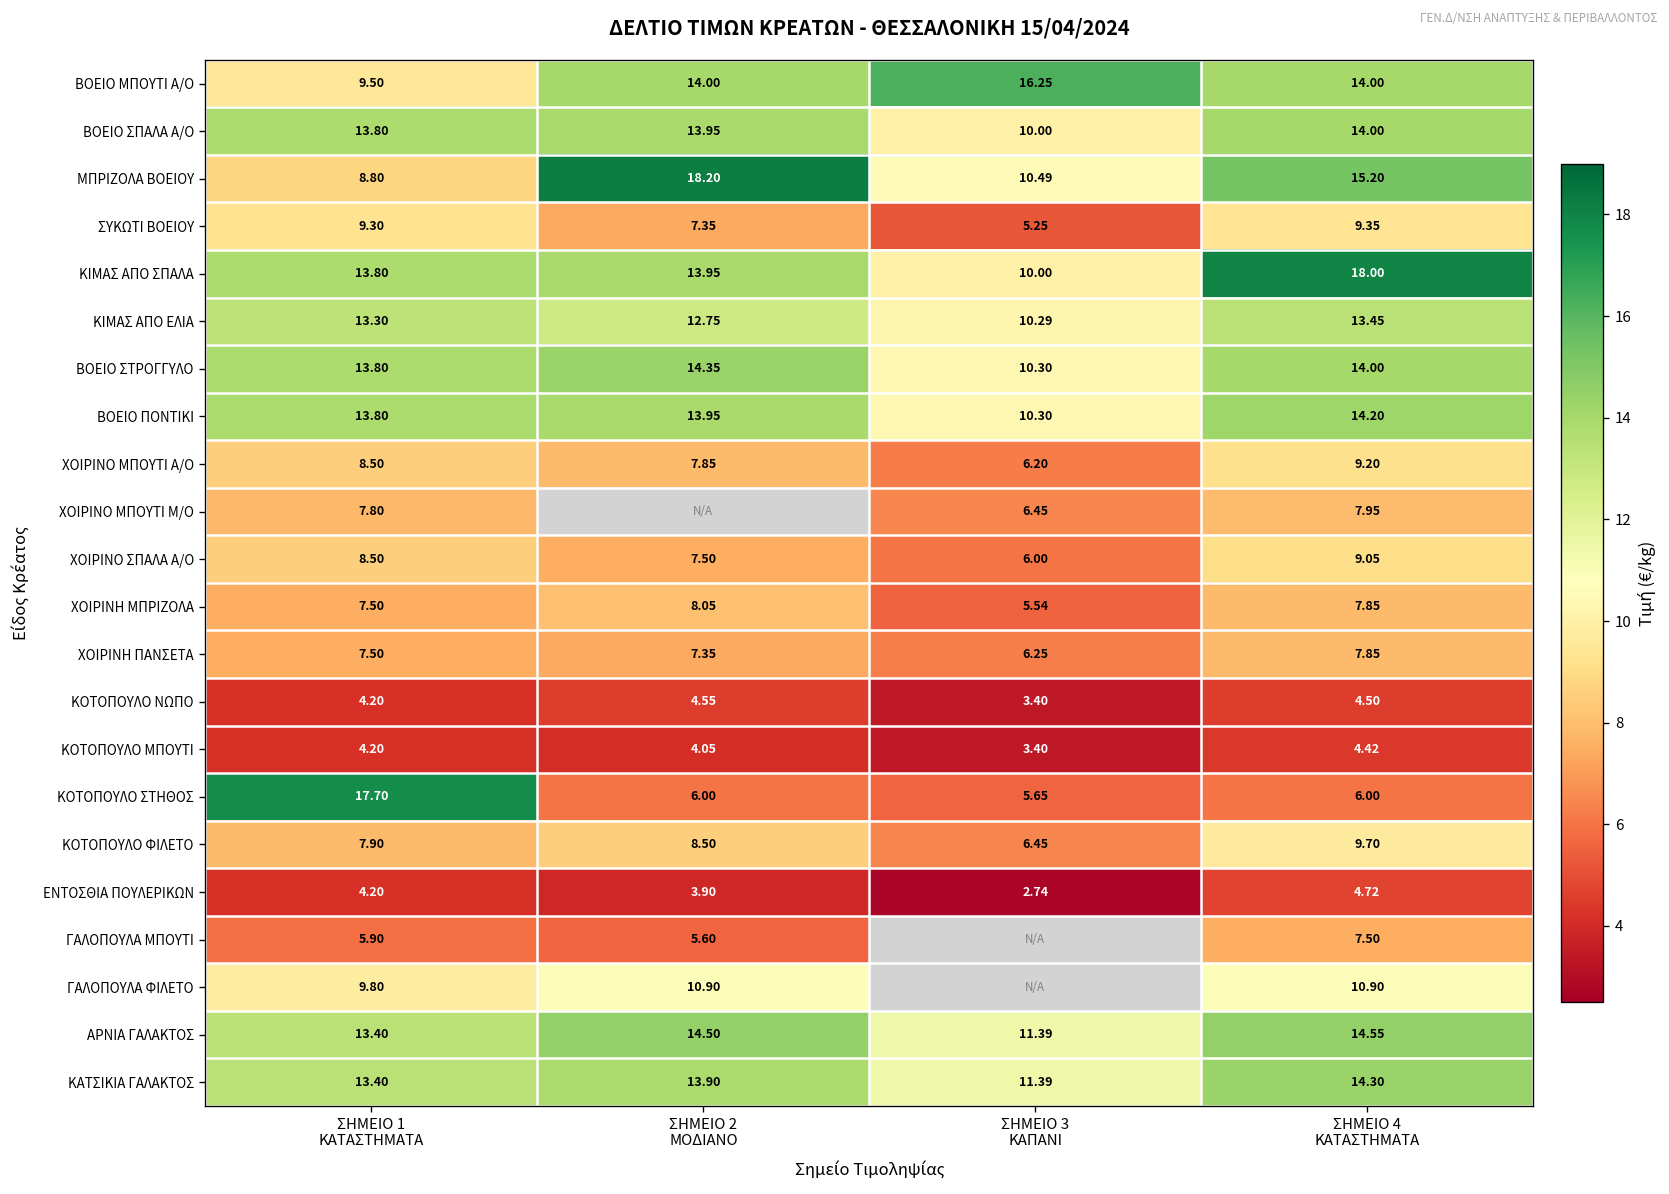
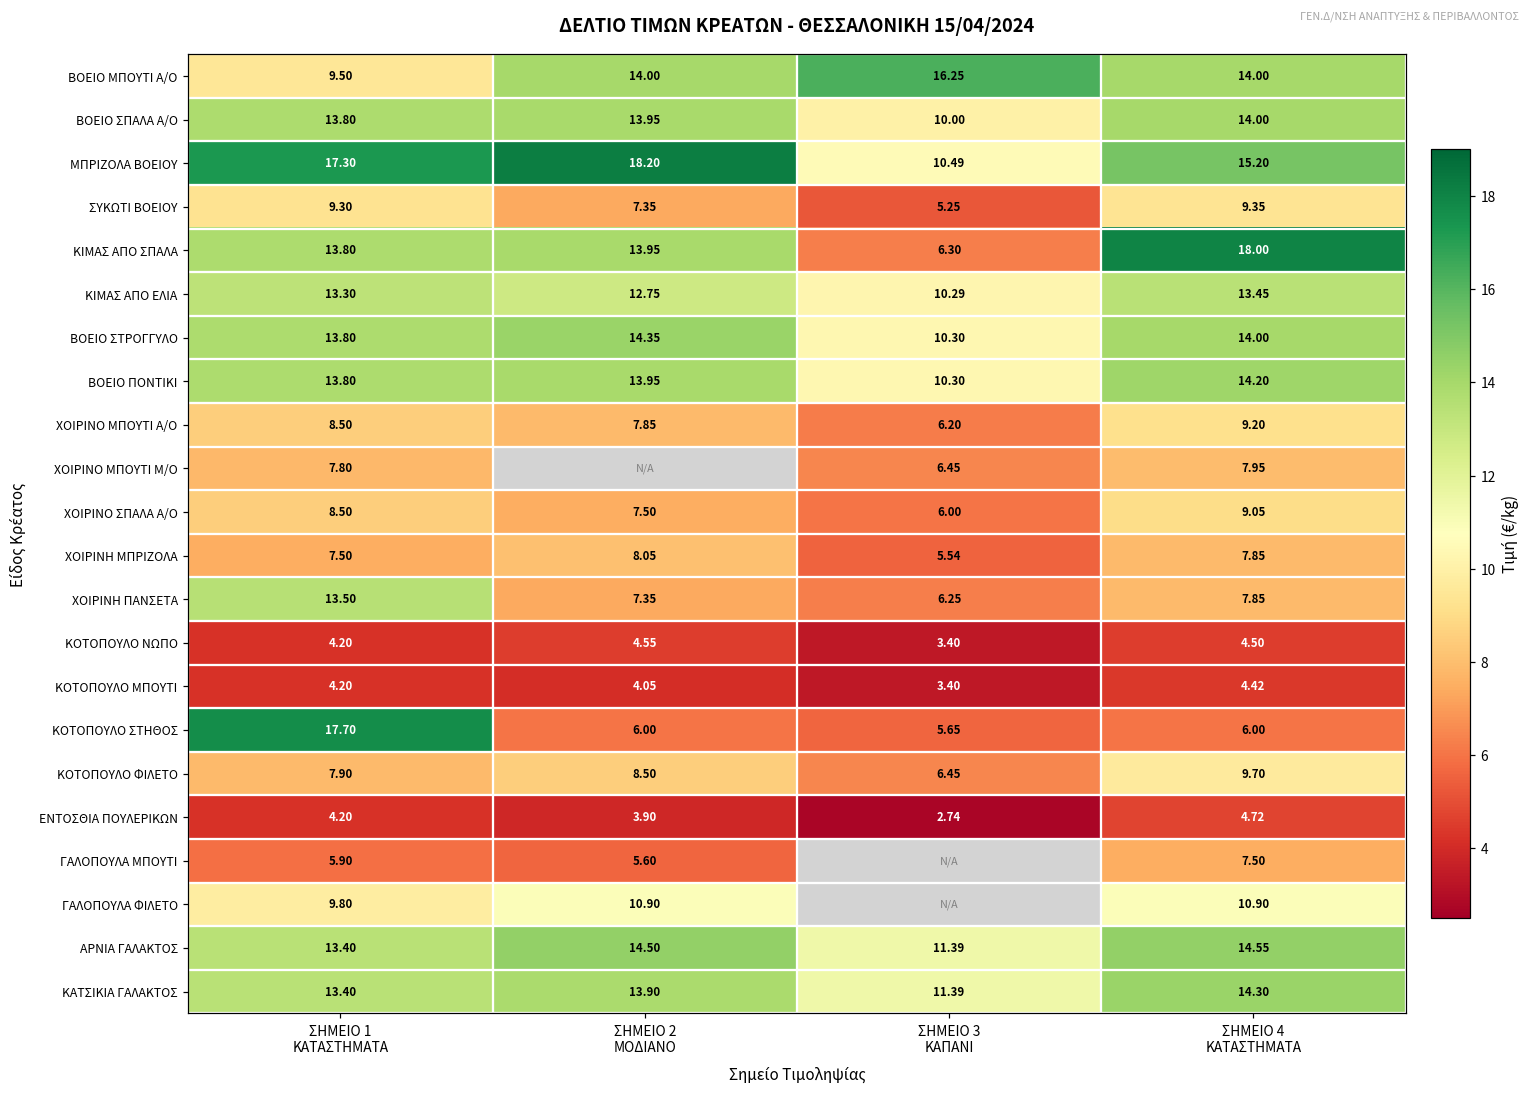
  {
    "ΒΟΕΙΟ ΜΠΟΥΤΙ Α/Ο": {
      "ΣΗΜΕΙΟ 1 ΚΑΤΑΣΤΗΜΑΤΑ": 9.50,
      "ΣΗΜΕΙΟ 2 ΜΟΔΙΑΝΟ": 14.00,
      "ΣΗΜΕΙΟ 3 ΚΑΠΑΝΙ": 16.25,
      "ΣΗΜΕΙΟ 4 ΚΑΤΑΣΤΗΜΑΤΑ": 14.00
    },
    "ΒΟΕΙΟ ΣΠΑΛΑ Α/Ο": {
      "ΣΗΜΕΙΟ 1 ΚΑΤΑΣΤΗΜΑΤΑ": 13.80,
      "ΣΗΜΕΙΟ 2 ΜΟΔΙΑΝΟ": 13.95,
      "ΣΗΜΕΙΟ 3 ΚΑΠΑΝΙ": 10.00,
      "ΣΗΜΕΙΟ 4 ΚΑΤΑΣΤΗΜΑΤΑ": 14.00
    },
    "ΜΠΡΙΖΟΛΑ ΒΟΕΙΟΥ": {
-     "ΣΗΜΕΙΟ 1 ΚΑΤΑΣΤΗΜΑΤΑ": 8.80,
+     "ΣΗΜΕΙΟ 1 ΚΑΤΑΣΤΗΜΑΤΑ": 17.30,
      "ΣΗΜΕΙΟ 2 ΜΟΔΙΑΝΟ": 18.20,
      "ΣΗΜΕΙΟ 3 ΚΑΠΑΝΙ": 10.49,
      "ΣΗΜΕΙΟ 4 ΚΑΤΑΣΤΗΜΑΤΑ": 15.20
    },
    "ΣΥΚΩΤΙ ΒΟΕΙΟΥ": {
      "ΣΗΜΕΙΟ 1 ΚΑΤΑΣΤΗΜΑΤΑ": 9.30,
      "ΣΗΜΕΙΟ 2 ΜΟΔΙΑΝΟ": 7.35,
      "ΣΗΜΕΙΟ 3 ΚΑΠΑΝΙ": 5.25,
      "ΣΗΜΕΙΟ 4 ΚΑΤΑΣΤΗΜΑΤΑ": 9.35
    },
    "ΚΙΜΑΣ ΑΠΟ ΣΠΑΛΑ": {
      "ΣΗΜΕΙΟ 1 ΚΑΤΑΣΤΗΜΑΤΑ": 13.80,
      "ΣΗΜΕΙΟ 2 ΜΟΔΙΑΝΟ": 13.95,
-     "ΣΗΜΕΙΟ 3 ΚΑΠΑΝΙ": 10.00,
+     "ΣΗΜΕΙΟ 3 ΚΑΠΑΝΙ": 6.30,
      "ΣΗΜΕΙΟ 4 ΚΑΤΑΣΤΗΜΑΤΑ": 18.00
    },
    "ΚΙΜΑΣ ΑΠΟ ΕΛΙΑ": {
      "ΣΗΜΕΙΟ 1 ΚΑΤΑΣΤΗΜΑΤΑ": 13.30,
      "ΣΗΜΕΙΟ 2 ΜΟΔΙΑΝΟ": 12.75,
      "ΣΗΜΕΙΟ 3 ΚΑΠΑΝΙ": 10.29,
      "ΣΗΜΕΙΟ 4 ΚΑΤΑΣΤΗΜΑΤΑ": 13.45
    },
    "ΒΟΕΙΟ ΣΤΡΟΓΓΥΛΟ": {
      "ΣΗΜΕΙΟ 1 ΚΑΤΑΣΤΗΜΑΤΑ": 13.80,
      "ΣΗΜΕΙΟ 2 ΜΟΔΙΑΝΟ": 14.35,
      "ΣΗΜΕΙΟ 3 ΚΑΠΑΝΙ": 10.30,
      "ΣΗΜΕΙΟ 4 ΚΑΤΑΣΤΗΜΑΤΑ": 14.00
    },
    "ΒΟΕΙΟ ΠΟΝΤΙΚΙ": {
      "ΣΗΜΕΙΟ 1 ΚΑΤΑΣΤΗΜΑΤΑ": 13.80,
      "ΣΗΜΕΙΟ 2 ΜΟΔΙΑΝΟ": 13.95,
      "ΣΗΜΕΙΟ 3 ΚΑΠΑΝΙ": 10.30,
      "ΣΗΜΕΙΟ 4 ΚΑΤΑΣΤΗΜΑΤΑ": 14.20
    },
    "ΧΟΙΡΙΝΟ ΜΠΟΥΤΙ Α/Ο": {
      "ΣΗΜΕΙΟ 1 ΚΑΤΑΣΤΗΜΑΤΑ": 8.50,
      "ΣΗΜΕΙΟ 2 ΜΟΔΙΑΝΟ": 7.85,
      "ΣΗΜΕΙΟ 3 ΚΑΠΑΝΙ": 6.20,
      "ΣΗΜΕΙΟ 4 ΚΑΤΑΣΤΗΜΑΤΑ": 9.20
    },
    "ΧΟΙΡΙΝΟ ΜΠΟΥΤΙ Μ/Ο": {
      "ΣΗΜΕΙΟ 1 ΚΑΤΑΣΤΗΜΑΤΑ": 7.80,
      "ΣΗΜΕΙΟ 3 ΚΑΠΑΝΙ": 6.45,
      "ΣΗΜΕΙΟ 4 ΚΑΤΑΣΤΗΜΑΤΑ": 7.95
    },
    "ΧΟΙΡΙΝΟ ΣΠΑΛΑ Α/Ο": {
      "ΣΗΜΕΙΟ 1 ΚΑΤΑΣΤΗΜΑΤΑ": 8.50,
      "ΣΗΜΕΙΟ 2 ΜΟΔΙΑΝΟ": 7.50,
      "ΣΗΜΕΙΟ 3 ΚΑΠΑΝΙ": 6.00,
      "ΣΗΜΕΙΟ 4 ΚΑΤΑΣΤΗΜΑΤΑ": 9.05
    },
    "ΧΟΙΡΙΝΗ ΜΠΡΙΖΟΛΑ": {
      "ΣΗΜΕΙΟ 1 ΚΑΤΑΣΤΗΜΑΤΑ": 7.50,
      "ΣΗΜΕΙΟ 2 ΜΟΔΙΑΝΟ": 8.05,
      "ΣΗΜΕΙΟ 3 ΚΑΠΑΝΙ": 5.54,
      "ΣΗΜΕΙΟ 4 ΚΑΤΑΣΤΗΜΑΤΑ": 7.85
    },
    "ΧΟΙΡΙΝΗ ΠΑΝΣΕΤΑ": {
-     "ΣΗΜΕΙΟ 1 ΚΑΤΑΣΤΗΜΑΤΑ": 7.50,
+     "ΣΗΜΕΙΟ 1 ΚΑΤΑΣΤΗΜΑΤΑ": 13.50,
      "ΣΗΜΕΙΟ 2 ΜΟΔΙΑΝΟ": 7.35,
      "ΣΗΜΕΙΟ 3 ΚΑΠΑΝΙ": 6.25,
      "ΣΗΜΕΙΟ 4 ΚΑΤΑΣΤΗΜΑΤΑ": 7.85
    },
    "ΚΟΤΟΠΟΥΛΟ ΝΩΠΟ": {
      "ΣΗΜΕΙΟ 1 ΚΑΤΑΣΤΗΜΑΤΑ": 4.20,
      "ΣΗΜΕΙΟ 2 ΜΟΔΙΑΝΟ": 4.55,
      "ΣΗΜΕΙΟ 3 ΚΑΠΑΝΙ": 3.40,
      "ΣΗΜΕΙΟ 4 ΚΑΤΑΣΤΗΜΑΤΑ": 4.50
    },
    "ΚΟΤΟΠΟΥΛΟ ΜΠΟΥΤΙ": {
      "ΣΗΜΕΙΟ 1 ΚΑΤΑΣΤΗΜΑΤΑ": 4.20,
      "ΣΗΜΕΙΟ 2 ΜΟΔΙΑΝΟ": 4.05,
      "ΣΗΜΕΙΟ 3 ΚΑΠΑΝΙ": 3.40,
      "ΣΗΜΕΙΟ 4 ΚΑΤΑΣΤΗΜΑΤΑ": 4.42
    },
    "ΚΟΤΟΠΟΥΛΟ ΣΤΗΘΟΣ": {
      "ΣΗΜΕΙΟ 1 ΚΑΤΑΣΤΗΜΑΤΑ": 17.70,
      "ΣΗΜΕΙΟ 2 ΜΟΔΙΑΝΟ": 6.00,
      "ΣΗΜΕΙΟ 3 ΚΑΠΑΝΙ": 5.65,
      "ΣΗΜΕΙΟ 4 ΚΑΤΑΣΤΗΜΑΤΑ": 6.00
    },
    "ΚΟΤΟΠΟΥΛΟ ΦΙΛΕΤΟ": {
      "ΣΗΜΕΙΟ 1 ΚΑΤΑΣΤΗΜΑΤΑ": 7.90,
      "ΣΗΜΕΙΟ 2 ΜΟΔΙΑΝΟ": 8.50,
      "ΣΗΜΕΙΟ 3 ΚΑΠΑΝΙ": 6.45,
      "ΣΗΜΕΙΟ 4 ΚΑΤΑΣΤΗΜΑΤΑ": 9.70
    },
    "ΕΝΤΟΣΘΙΑ ΠΟΥΛΕΡΙΚΩΝ": {
      "ΣΗΜΕΙΟ 1 ΚΑΤΑΣΤΗΜΑΤΑ": 4.20,
      "ΣΗΜΕΙΟ 2 ΜΟΔΙΑΝΟ": 3.90,
      "ΣΗΜΕΙΟ 3 ΚΑΠΑΝΙ": 2.74,
      "ΣΗΜΕΙΟ 4 ΚΑΤΑΣΤΗΜΑΤΑ": 4.72
    },
    "ΓΑΛΟΠΟΥΛΑ ΜΠΟΥΤΙ": {
      "ΣΗΜΕΙΟ 1 ΚΑΤΑΣΤΗΜΑΤΑ": 5.90,
      "ΣΗΜΕΙΟ 2 ΜΟΔΙΑΝΟ": 5.60,
      "ΣΗΜΕΙΟ 4 ΚΑΤΑΣΤΗΜΑΤΑ": 7.50
    },
    "ΓΑΛΟΠΟΥΛΑ ΦΙΛΕΤΟ": {
      "ΣΗΜΕΙΟ 1 ΚΑΤΑΣΤΗΜΑΤΑ": 9.80,
      "ΣΗΜΕΙΟ 2 ΜΟΔΙΑΝΟ": 10.90,
      "ΣΗΜΕΙΟ 4 ΚΑΤΑΣΤΗΜΑΤΑ": 10.90
    },
    "ΑΡΝΙΑ ΓΑΛΑΚΤΟΣ": {
      "ΣΗΜΕΙΟ 1 ΚΑΤΑΣΤΗΜΑΤΑ": 13.40,
      "ΣΗΜΕΙΟ 2 ΜΟΔΙΑΝΟ": 14.50,
      "ΣΗΜΕΙΟ 3 ΚΑΠΑΝΙ": 11.39,
      "ΣΗΜΕΙΟ 4 ΚΑΤΑΣΤΗΜΑΤΑ": 14.55
    },
    "ΚΑΤΣΙΚΙΑ ΓΑΛΑΚΤΟΣ": {
      "ΣΗΜΕΙΟ 1 ΚΑΤΑΣΤΗΜΑΤΑ": 13.40,
      "ΣΗΜΕΙΟ 2 ΜΟΔΙΑΝΟ": 13.90,
      "ΣΗΜΕΙΟ 3 ΚΑΠΑΝΙ": 11.39,
      "ΣΗΜΕΙΟ 4 ΚΑΤΑΣΤΗΜΑΤΑ": 14.30
    }
  }
